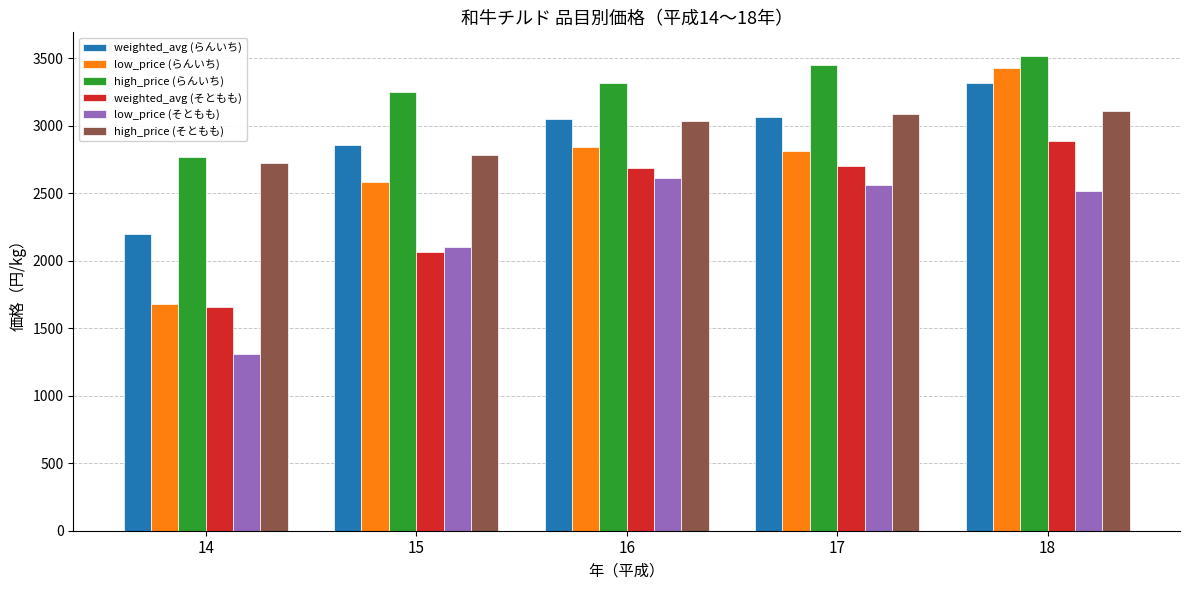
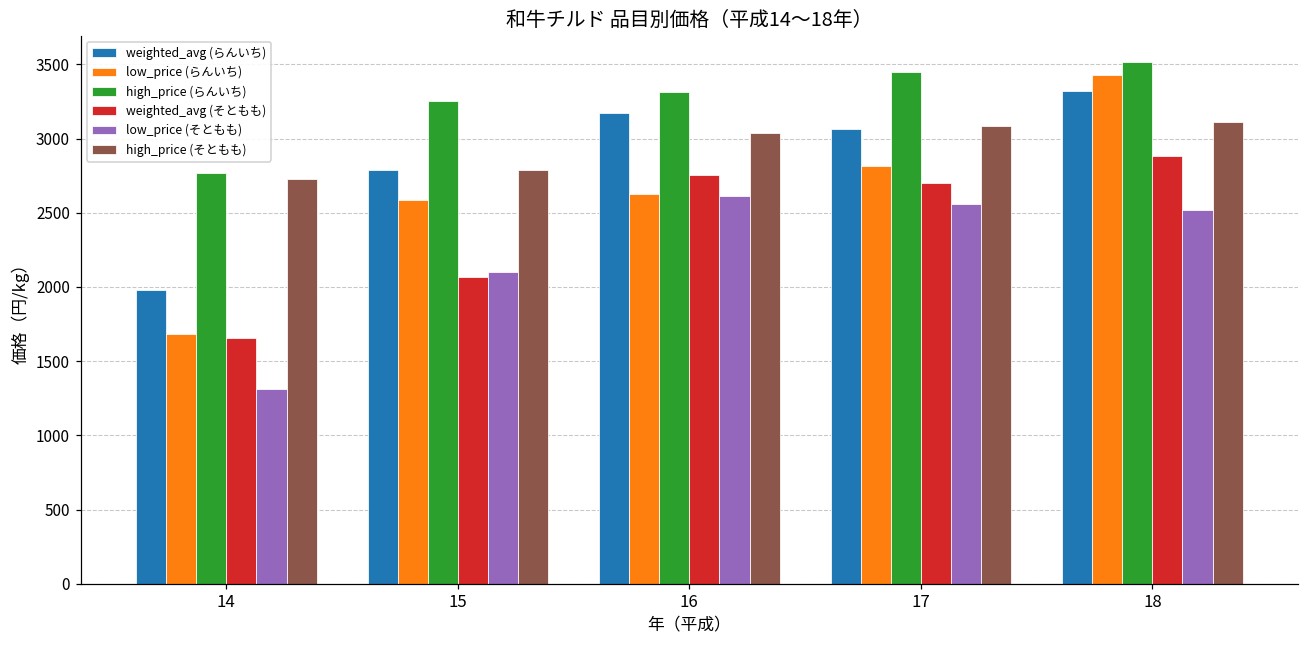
  {
    "weighted_avg (らんいち)": {
-     "14": 2200,
-     "15": 2860,
-     "16": 3050,
+     "14": 1980,
+     "15": 2790,
+     "16": 3170,
      "17": 3070,
      "18": 3320
    },
    "low_price (らんいち)": {
      "14": 1680,
      "15": 2580,
-     "16": 2850,
+     "16": 2630,
      "17": 2820,
      "18": 3430
    },
    "high_price (らんいち)": {
      "14": 2770,
      "15": 3260,
      "16": 3320,
      "17": 3450,
      "18": 3520
    },
    "weighted_avg (そともも)": {
      "14": 1660,
      "15": 2070,
-     "16": 2690,
+     "16": 2760,
      "17": 2700,
      "18": 2890
    },
    "low_price (そともも)": {
      "14": 1310,
      "15": 2100,
      "16": 2620,
      "17": 2560,
      "18": 2520
    },
    "high_price (そともも)": {
      "14": 2730,
      "15": 2790,
      "16": 3040,
      "17": 3090,
      "18": 3110
    }
  }
